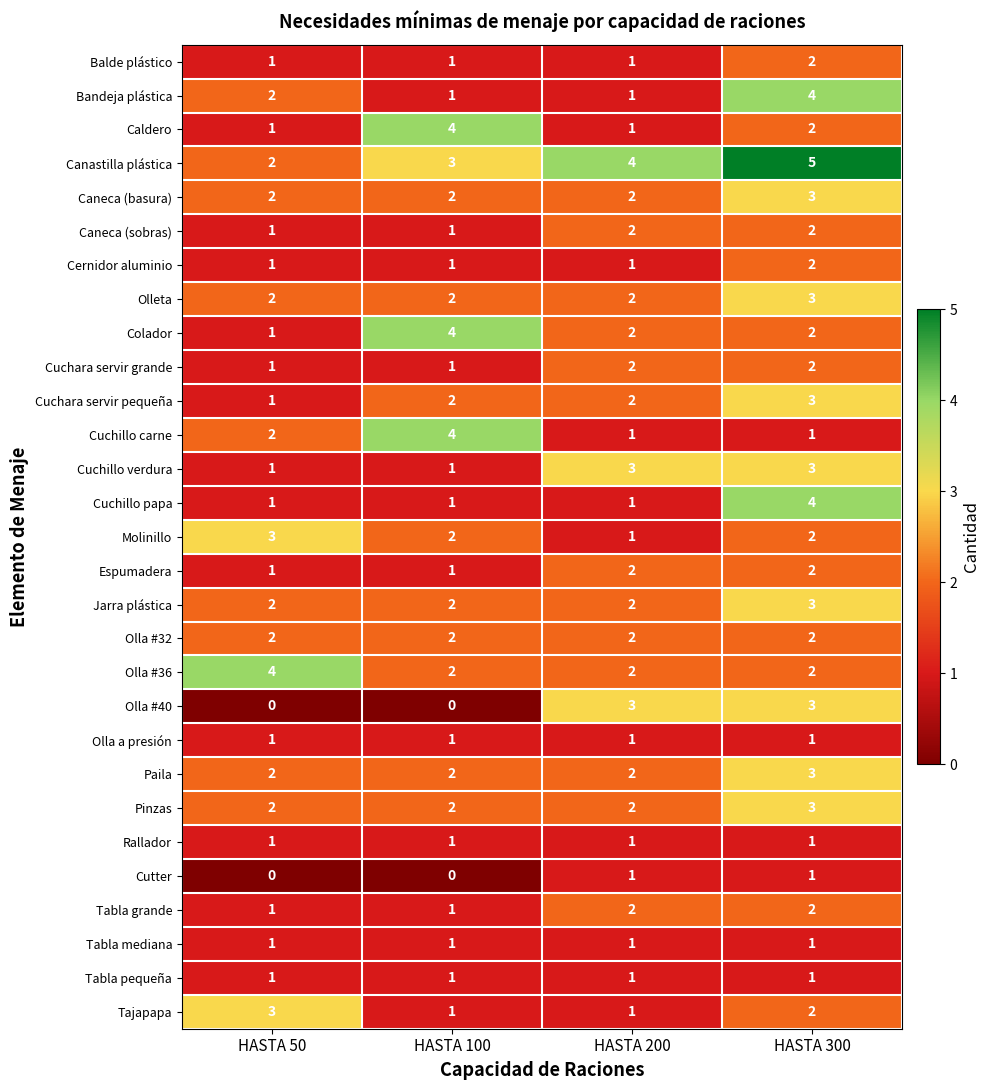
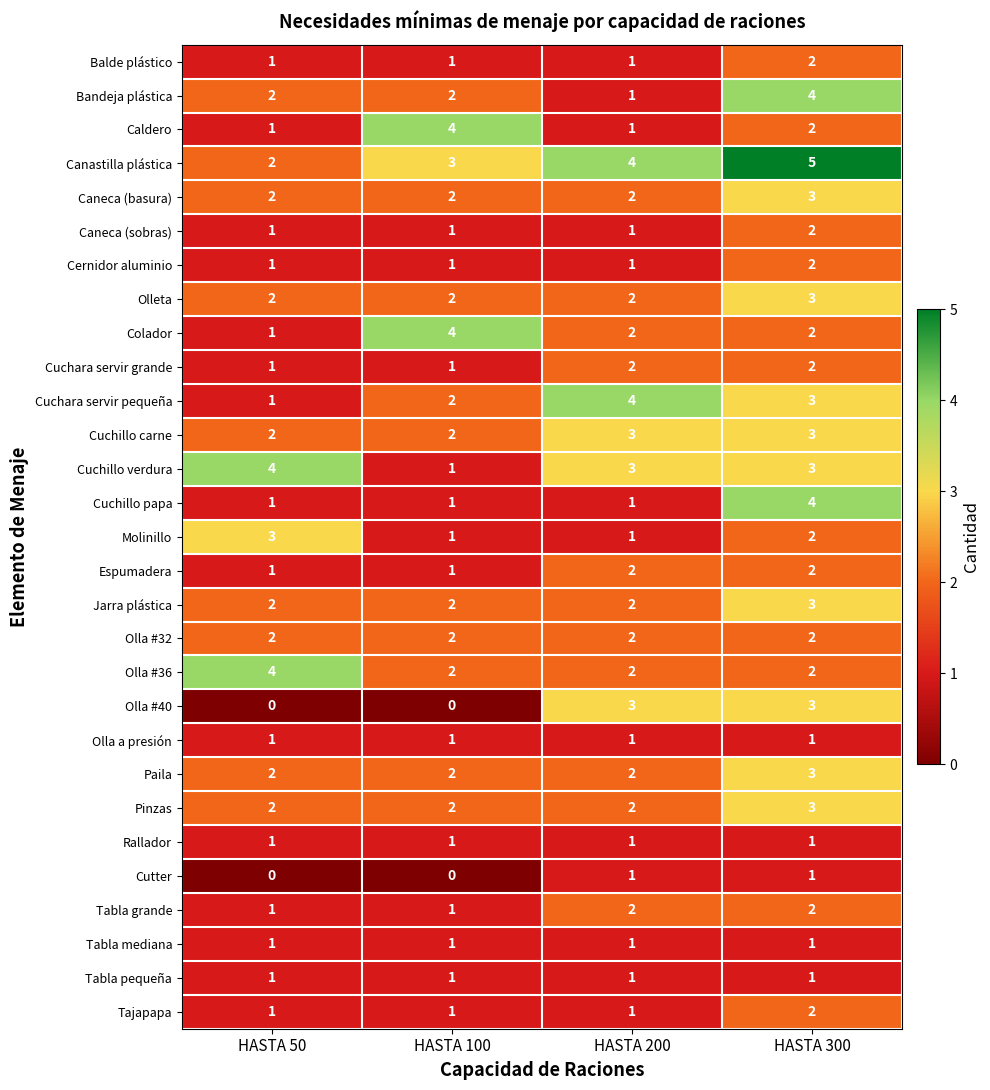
  {
    "Balde plástico": {
      "HASTA 50": 1,
      "HASTA 100": 1,
      "HASTA 200": 1,
      "HASTA 300": 2
    },
    "Bandeja plástica": {
      "HASTA 50": 2,
-     "HASTA 100": 1,
+     "HASTA 100": 2,
      "HASTA 200": 1,
      "HASTA 300": 4
    },
    "Caldero": {
      "HASTA 50": 1,
      "HASTA 100": 4,
      "HASTA 200": 1,
      "HASTA 300": 2
    },
    "Canastilla plástica": {
      "HASTA 50": 2,
      "HASTA 100": 3,
      "HASTA 200": 4,
      "HASTA 300": 5
    },
    "Caneca (basura)": {
      "HASTA 50": 2,
      "HASTA 100": 2,
      "HASTA 200": 2,
      "HASTA 300": 3
    },
    "Caneca (sobras)": {
      "HASTA 50": 1,
      "HASTA 100": 1,
-     "HASTA 200": 2,
+     "HASTA 200": 1,
      "HASTA 300": 2
    },
    "Cernidor aluminio": {
      "HASTA 50": 1,
      "HASTA 100": 1,
      "HASTA 200": 1,
      "HASTA 300": 2
    },
    "Olleta": {
      "HASTA 50": 2,
      "HASTA 100": 2,
      "HASTA 200": 2,
      "HASTA 300": 3
    },
    "Colador": {
      "HASTA 50": 1,
      "HASTA 100": 4,
      "HASTA 200": 2,
      "HASTA 300": 2
    },
    "Cuchara servir grande": {
      "HASTA 50": 1,
      "HASTA 100": 1,
      "HASTA 200": 2,
      "HASTA 300": 2
    },
    "Cuchara servir pequeña": {
      "HASTA 50": 1,
      "HASTA 100": 2,
-     "HASTA 200": 2,
+     "HASTA 200": 4,
      "HASTA 300": 3
    },
    "Cuchillo carne": {
      "HASTA 50": 2,
-     "HASTA 100": 4,
-     "HASTA 200": 1,
-     "HASTA 300": 1
+     "HASTA 100": 2,
+     "HASTA 200": 3,
+     "HASTA 300": 3
    },
    "Cuchillo verdura": {
-     "HASTA 50": 1,
+     "HASTA 50": 4,
      "HASTA 100": 1,
      "HASTA 200": 3,
      "HASTA 300": 3
    },
    "Cuchillo papa": {
      "HASTA 50": 1,
      "HASTA 100": 1,
      "HASTA 200": 1,
      "HASTA 300": 4
    },
    "Molinillo": {
      "HASTA 50": 3,
-     "HASTA 100": 2,
+     "HASTA 100": 1,
      "HASTA 200": 1,
      "HASTA 300": 2
    },
    "Espumadera": {
      "HASTA 50": 1,
      "HASTA 100": 1,
      "HASTA 200": 2,
      "HASTA 300": 2
    },
    "Jarra plástica": {
      "HASTA 50": 2,
      "HASTA 100": 2,
      "HASTA 200": 2,
      "HASTA 300": 3
    },
    "Olla #32": {
      "HASTA 50": 2,
      "HASTA 100": 2,
      "HASTA 200": 2,
      "HASTA 300": 2
    },
    "Olla #36": {
      "HASTA 50": 4,
      "HASTA 100": 2,
      "HASTA 200": 2,
      "HASTA 300": 2
    },
    "Olla #40": {
      "HASTA 50": 0,
      "HASTA 100": 0,
      "HASTA 200": 3,
      "HASTA 300": 3
    },
    "Olla a presión": {
      "HASTA 50": 1,
      "HASTA 100": 1,
      "HASTA 200": 1,
      "HASTA 300": 1
    },
    "Paila": {
      "HASTA 50": 2,
      "HASTA 100": 2,
      "HASTA 200": 2,
      "HASTA 300": 3
    },
    "Pinzas": {
      "HASTA 50": 2,
      "HASTA 100": 2,
      "HASTA 200": 2,
      "HASTA 300": 3
    },
    "Rallador": {
      "HASTA 50": 1,
      "HASTA 100": 1,
      "HASTA 200": 1,
      "HASTA 300": 1
    },
    "Cutter": {
      "HASTA 50": 0,
      "HASTA 100": 0,
      "HASTA 200": 1,
      "HASTA 300": 1
    },
    "Tabla grande": {
      "HASTA 50": 1,
      "HASTA 100": 1,
      "HASTA 200": 2,
      "HASTA 300": 2
    },
    "Tabla mediana": {
      "HASTA 50": 1,
      "HASTA 100": 1,
      "HASTA 200": 1,
      "HASTA 300": 1
    },
    "Tabla pequeña": {
      "HASTA 50": 1,
      "HASTA 100": 1,
      "HASTA 200": 1,
      "HASTA 300": 1
    },
    "Tajapapa": {
-     "HASTA 50": 3,
+     "HASTA 50": 1,
      "HASTA 100": 1,
      "HASTA 200": 1,
      "HASTA 300": 2
    }
  }
